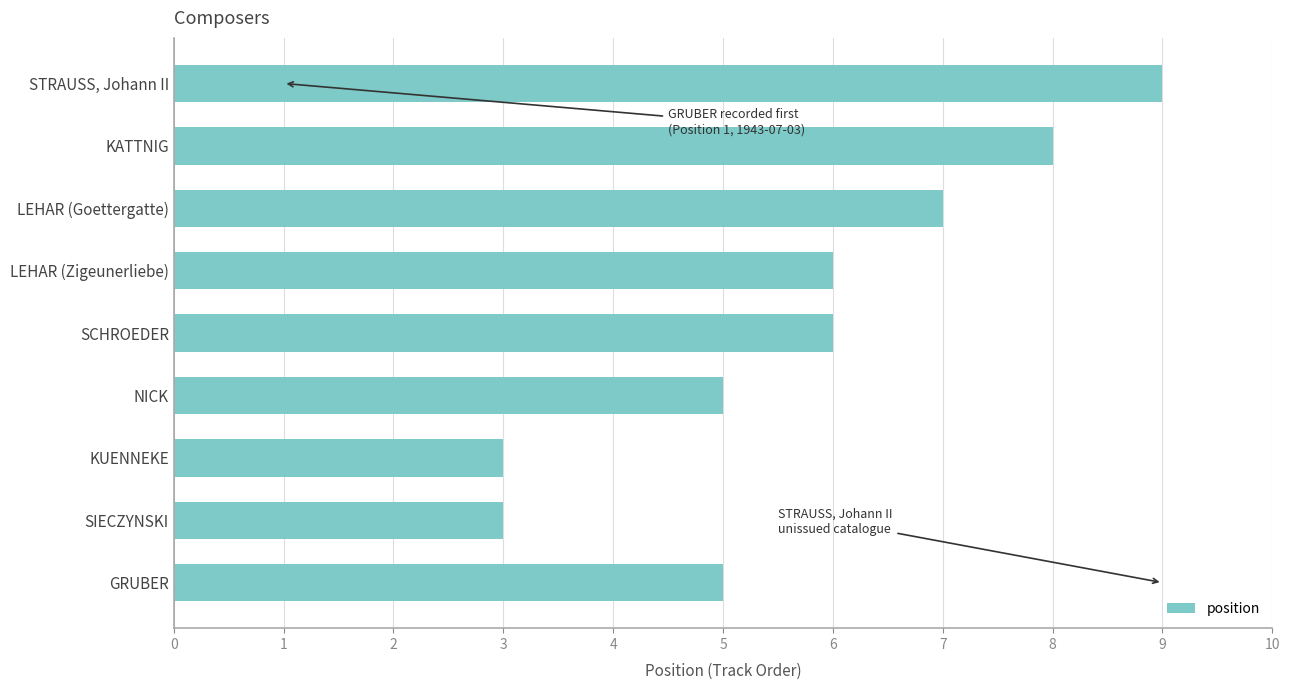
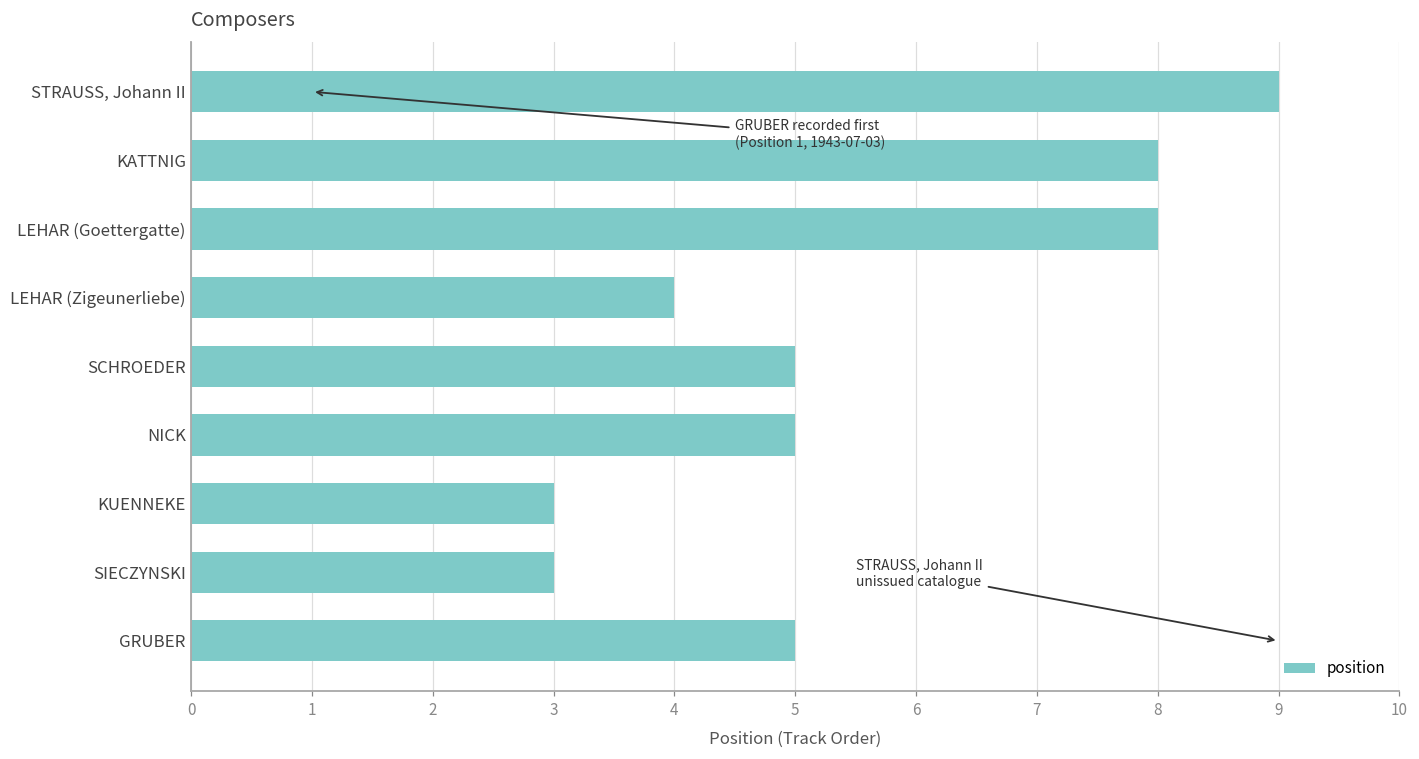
  {
    "STRAUSS, Johann II": 9,
    "KATTNIG": 8,
-   "LEHAR (Goettergatte)": 7,
-   "LEHAR (Zigeunerliebe)": 6,
-   "SCHROEDER": 6,
+   "LEHAR (Goettergatte)": 8,
+   "LEHAR (Zigeunerliebe)": 4,
+   "SCHROEDER": 5,
    "NICK": 5,
    "KUENNEKE": 3,
    "SIECZYNSKI": 3,
    "GRUBER": 5
  }
